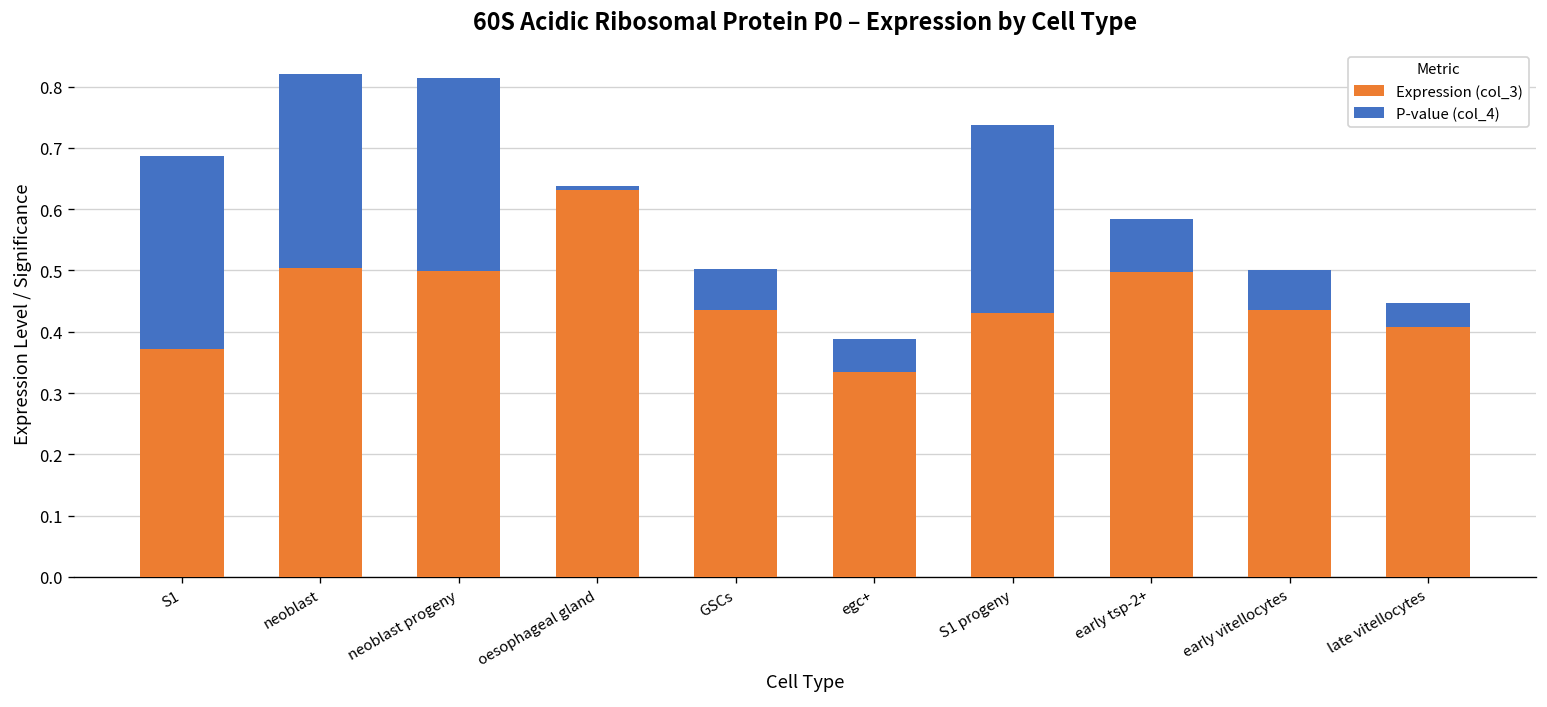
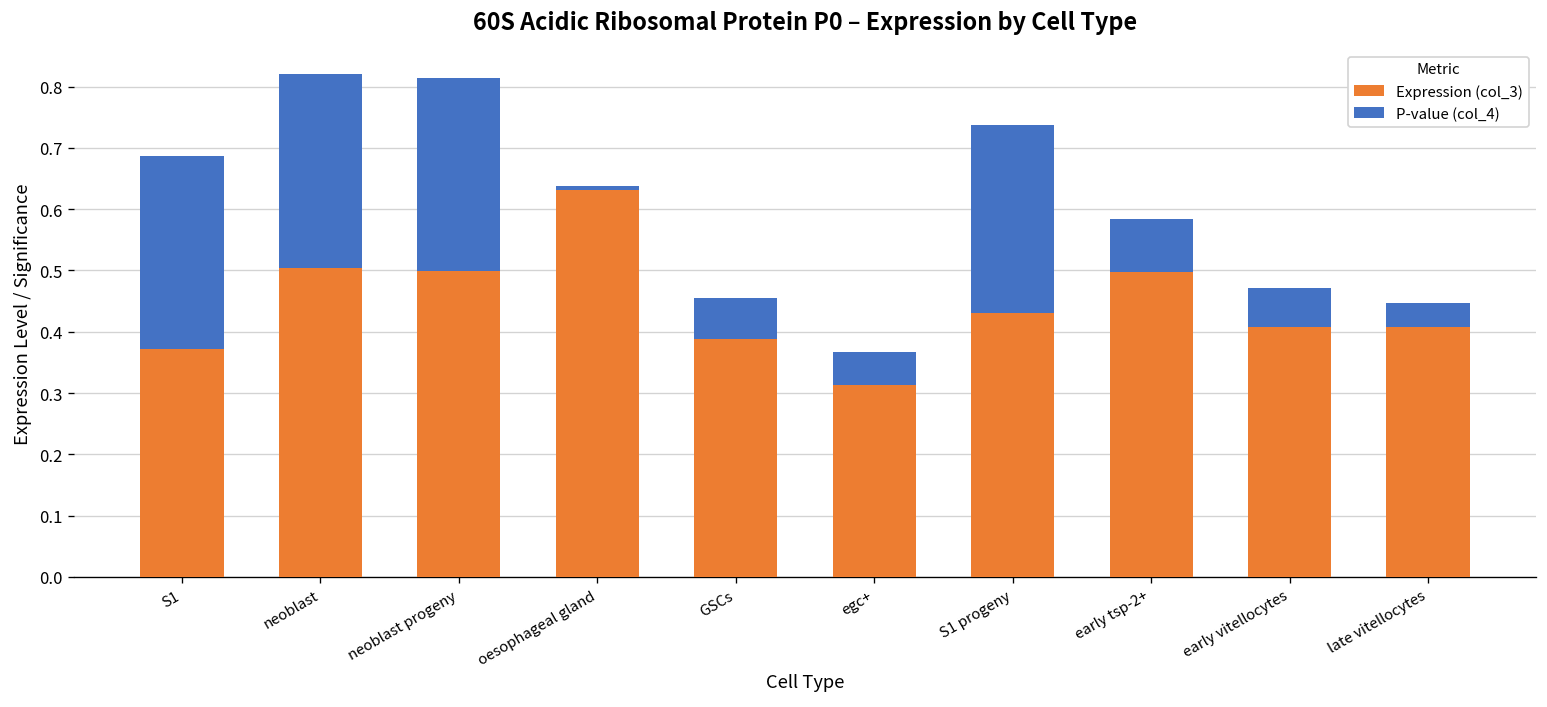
  {
    "Expression (col_3)": {
      "S1": 0.37,
      "neoblast": 0.50,
      "neoblast progeny": 0.50,
      "oesophageal gland": 0.63,
-     "GSCs": 0.44,
-     "egc+": 0.33,
+     "GSCs": 0.39,
+     "egc+": 0.31,
      "S1 progeny": 0.43,
      "early tsp-2+": 0.50,
-     "early vitellocytes": 0.44,
+     "early vitellocytes": 0.41,
      "late vitellocytes": 0.41
    },
    "P-value (col_4)": {
      "S1": 0.32,
      "neoblast": 0.32,
      "neoblast progeny": 0.32,
      "oesophageal gland": 0.01,
      "GSCs": 0.07,
      "egc+": 0.05,
      "S1 progeny": 0.31,
      "early tsp-2+": 0.09,
      "early vitellocytes": 0.06,
      "late vitellocytes": 0.04
    }
  }
